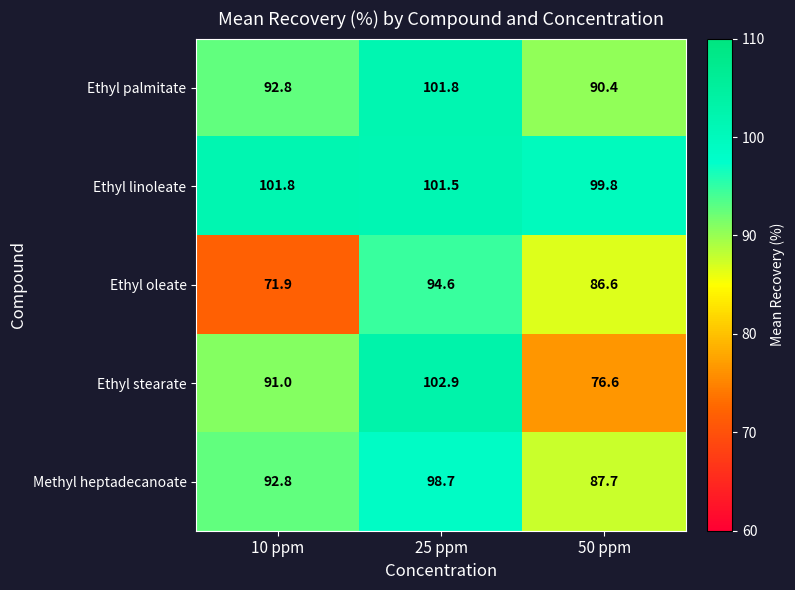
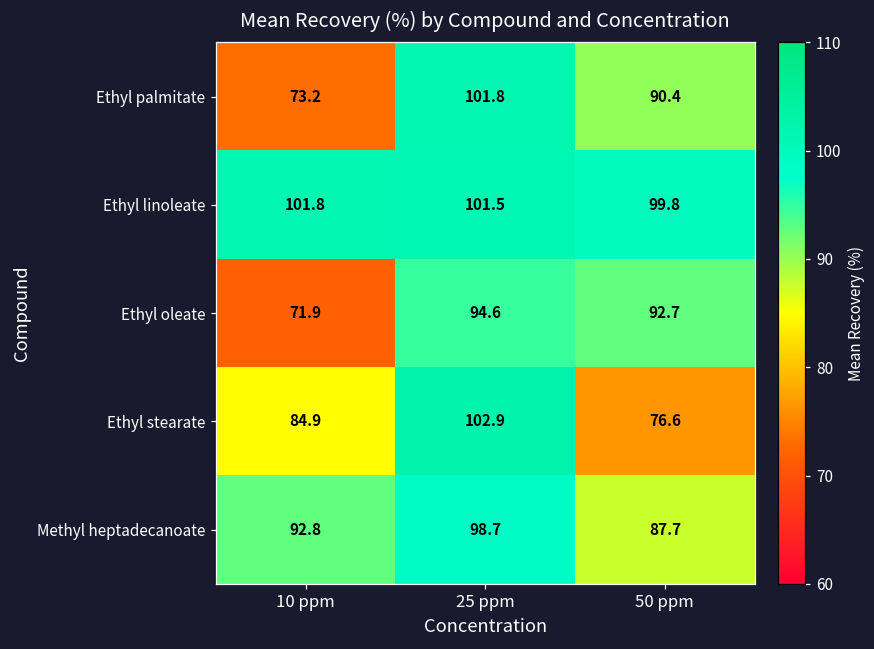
  {
    "Ethyl palmitate": {
-     "10 ppm": 92.8,
+     "10 ppm": 73.2,
      "25 ppm": 101.8,
      "50 ppm": 90.4
    },
    "Ethyl linoleate": {
      "10 ppm": 101.8,
      "25 ppm": 101.5,
      "50 ppm": 99.8
    },
    "Ethyl oleate": {
      "10 ppm": 71.9,
      "25 ppm": 94.6,
-     "50 ppm": 86.6
+     "50 ppm": 92.7
    },
    "Ethyl stearate": {
-     "10 ppm": 91.0,
+     "10 ppm": 84.9,
      "25 ppm": 102.9,
      "50 ppm": 76.6
    },
    "Methyl heptadecanoate": {
      "10 ppm": 92.8,
      "25 ppm": 98.7,
      "50 ppm": 87.7
    }
  }
